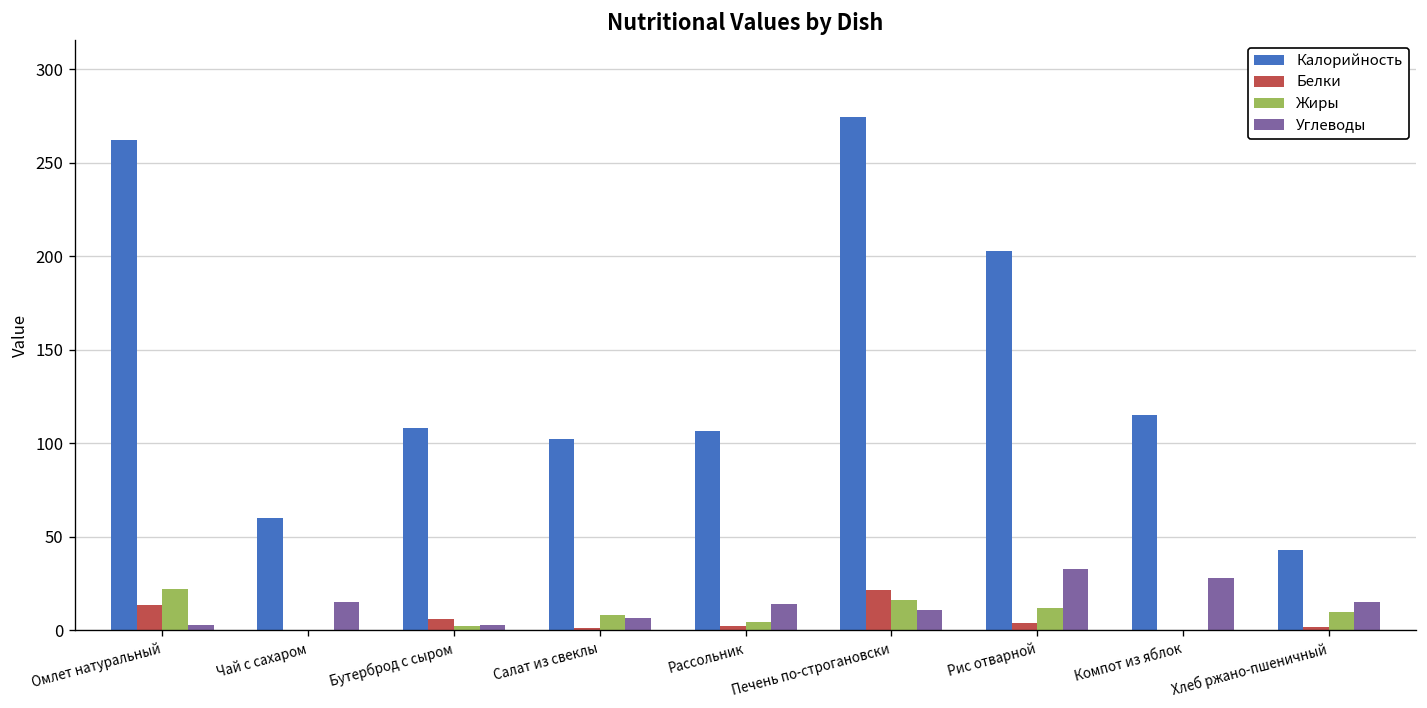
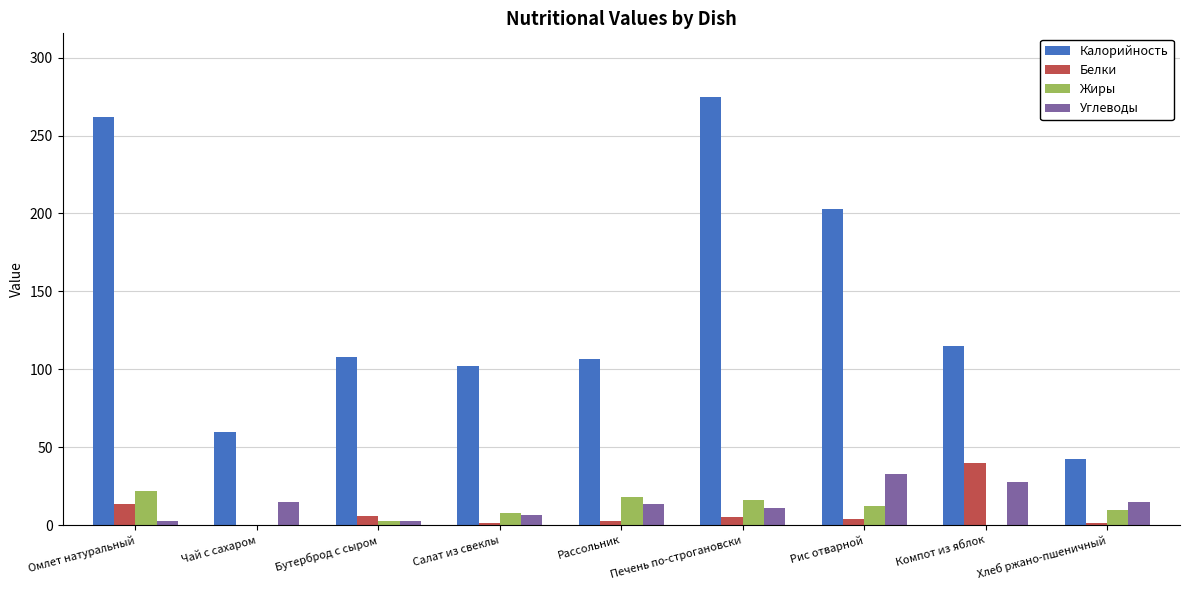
  {
    "Калорийность": {
      "Омлет натуральный": 262,
      "Чай с сахаром": 60,
      "Бутерброд с сыром": 108,
      "Салат из свеклы": 102,
      "Рассольник": 106,
      "Печень по-строгановски": 274,
      "Рис отварной": 203,
      "Компот из яблок": 115,
      "Хлеб ржано-пшеничный": 43
    },
    "Белки": {
      "Омлет натуральный": 14,
      "Бутерброд с сыром": 6,
      "Рассольник": 2,
-     "Печень по-строгановски": 22,
+     "Печень по-строгановски": 5,
      "Рис отварной": 4,
-     "Компот из яблок": 0,
+     "Компот из яблок": 40,
      "Хлеб ржано-пшеничный": 2
    },
    "Жиры": {
      "Омлет натуральный": 22,
      "Бутерброд с сыром": 2,
      "Салат из свеклы": 8,
-     "Рассольник": 5,
+     "Рассольник": 18,
      "Печень по-строгановски": 16,
      "Рис отварной": 12,
      "Хлеб ржано-пшеничный": 10
    },
    "Углеводы": {
      "Омлет натуральный": 3,
      "Чай с сахаром": 15,
      "Бутерброд с сыром": 3,
      "Салат из свеклы": 6,
      "Рассольник": 14,
      "Печень по-строгановски": 11,
      "Рис отварной": 33,
      "Компот из яблок": 28,
      "Хлеб ржано-пшеничный": 15
    }
  }
